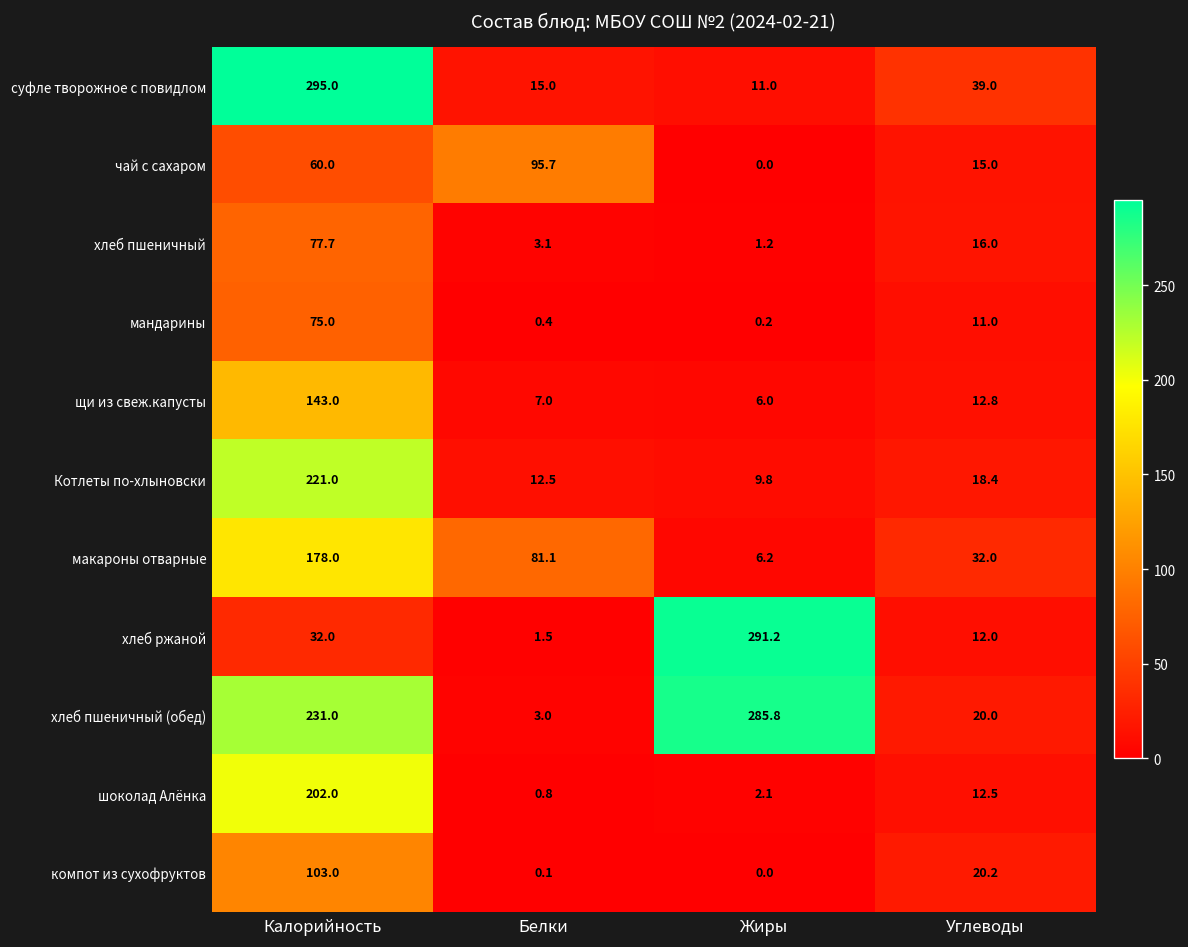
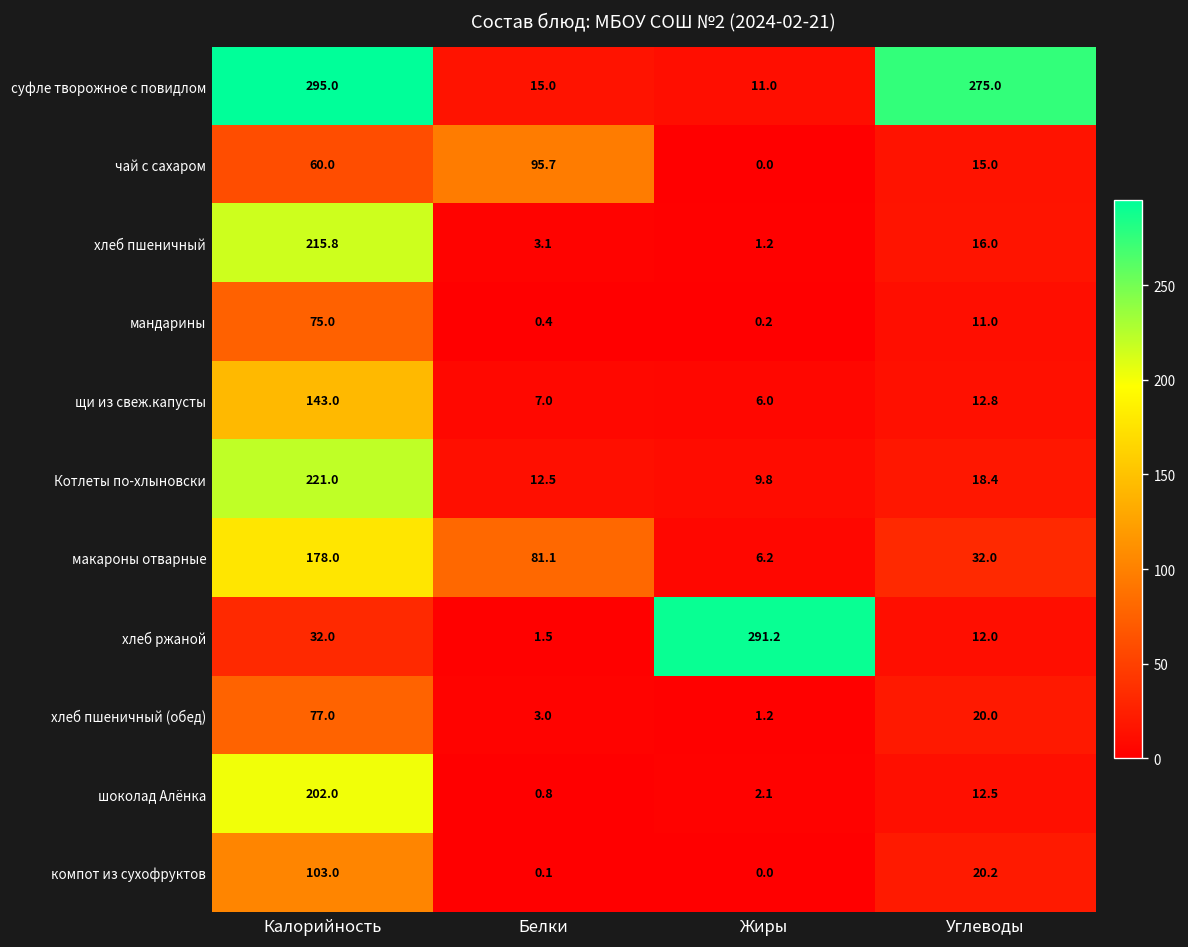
  {
    "суфле творожное с повидлом": {
      "Калорийность": 295.0,
      "Белки": 15.0,
      "Жиры": 11.0,
-     "Углеводы": 39.0
+     "Углеводы": 275.0
    },
    "чай с сахаром": {
      "Калорийность": 60.0,
      "Белки": 95.7,
      "Жиры": 0.0,
      "Углеводы": 15.0
    },
    "хлеб пшеничный": {
-     "Калорийность": 77.7,
+     "Калорийность": 215.8,
      "Белки": 3.1,
      "Жиры": 1.2,
      "Углеводы": 16.0
    },
    "мандарины": {
      "Калорийность": 75.0,
      "Белки": 0.4,
      "Жиры": 0.2,
      "Углеводы": 11.0
    },
    "щи из свеж.капусты": {
      "Калорийность": 143.0,
      "Белки": 7.0,
      "Жиры": 6.0,
      "Углеводы": 12.8
    },
    "Котлеты по-хлыновски": {
      "Калорийность": 221.0,
      "Белки": 12.5,
      "Жиры": 9.8,
      "Углеводы": 18.4
    },
    "макароны отварные": {
      "Калорийность": 178.0,
      "Белки": 81.1,
      "Жиры": 6.2,
      "Углеводы": 32.0
    },
    "хлеб ржаной": {
      "Калорийность": 32.0,
      "Белки": 1.5,
      "Жиры": 291.2,
      "Углеводы": 12.0
    },
    "хлеб пшеничный (обед)": {
-     "Калорийность": 231.0,
+     "Калорийность": 77.0,
      "Белки": 3.0,
-     "Жиры": 285.8,
+     "Жиры": 1.2,
      "Углеводы": 20.0
    },
    "шоколад Алёнка": {
      "Калорийность": 202.0,
      "Белки": 0.8,
      "Жиры": 2.1,
      "Углеводы": 12.5
    },
    "компот из сухофруктов": {
      "Калорийность": 103.0,
      "Белки": 0.1,
      "Жиры": 0.0,
      "Углеводы": 20.2
    }
  }
